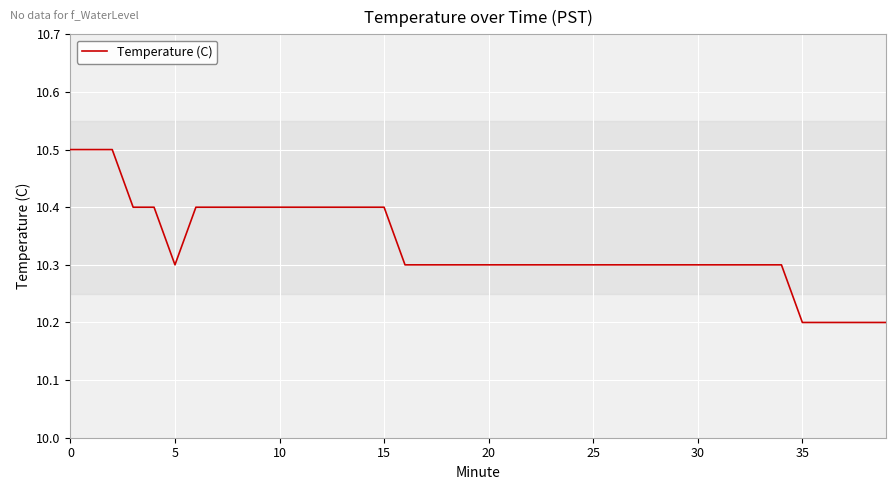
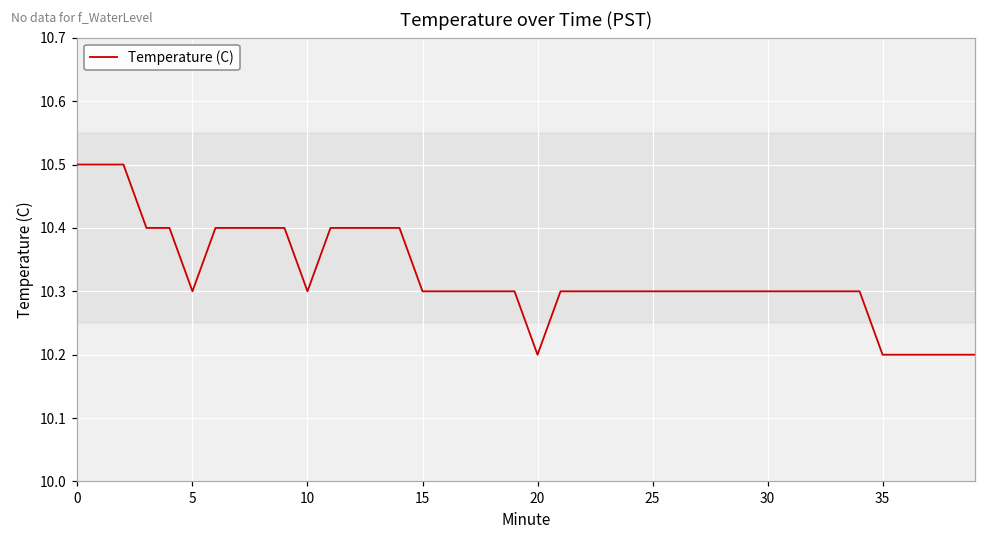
  {
    "0": 10.5,
    "5": 10.3,
-   "10": 10.4,
-   "15": 10.4,
-   "20": 10.3,
+   "10": 10.3,
+   "15": 10.3,
+   "20": 10.2,
    "25": 10.3,
    "30": 10.3,
    "35": 10.2
  }
